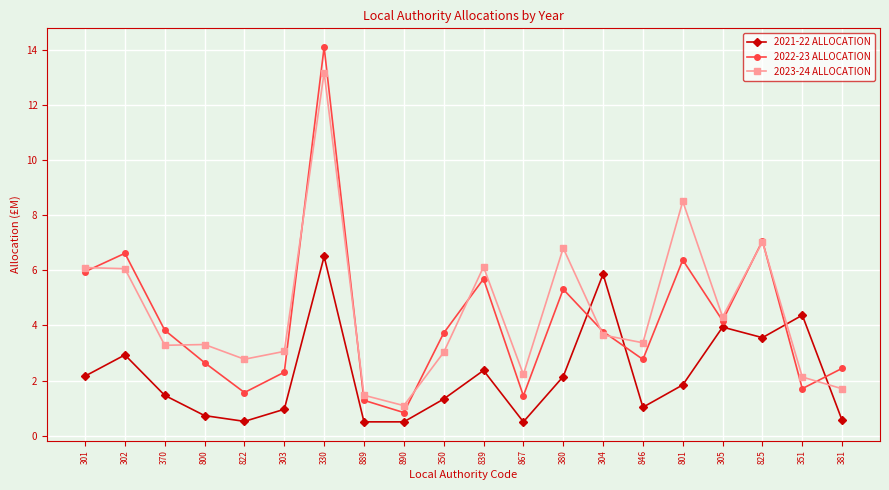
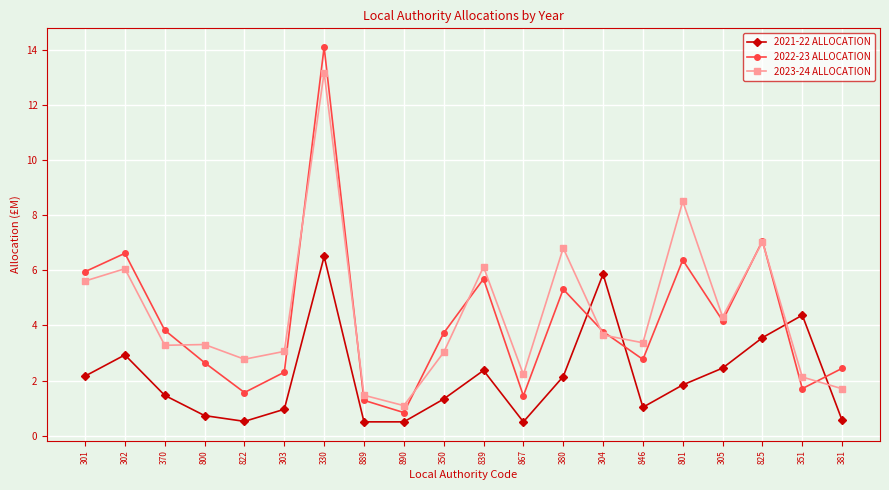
  {
    "2021-22 ALLOCATION": {
      "301": 2.2,
      "302": 2.9,
      "370": 1.5,
      "800": 0.7,
      "822": 0.5,
      "303": 1.0,
      "330": 6.5,
      "889": 0.5,
      "890": 0.5,
      "350": 1.3,
      "839": 2.4,
      "867": 0.5,
      "380": 2.1,
      "304": 5.9,
      "846": 1.0,
      "801": 1.8,
-     "305": 3.9,
+     "305": 2.5,
      "825": 3.6,
      "351": 4.4,
      "381": 0.6
    },
    "2022-23 ALLOCATION": {
      "301": 5.9,
      "302": 6.6,
      "370": 3.8,
      "800": 2.6,
      "822": 1.6,
      "303": 2.3,
      "330": 14.1,
      "889": 1.3,
      "890": 0.8,
      "350": 3.7,
      "839": 5.7,
      "867": 1.4,
      "380": 5.3,
      "304": 3.8,
      "846": 2.8,
      "801": 6.4,
      "305": 4.2,
      "351": 1.7,
      "381": 2.4
    },
    "2023-24 ALLOCATION": {
-     "301": 6.1,
+     "301": 5.6,
      "302": 6.1,
      "370": 3.3,
      "800": 3.3,
      "822": 2.8,
      "303": 3.1,
      "330": 13.2,
      "889": 1.5,
      "890": 1.1,
      "350": 3.0,
      "839": 6.1,
      "867": 2.2,
      "380": 6.8,
      "304": 3.7,
      "846": 3.4,
      "801": 8.5,
      "305": 4.3,
      "351": 2.1,
      "381": 1.7
    }
  }
